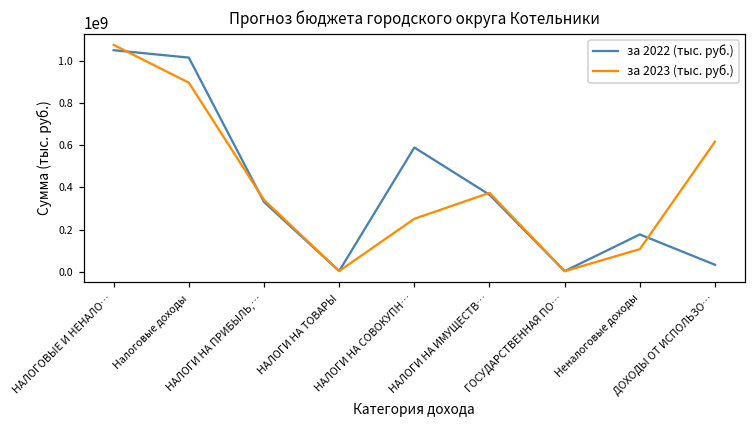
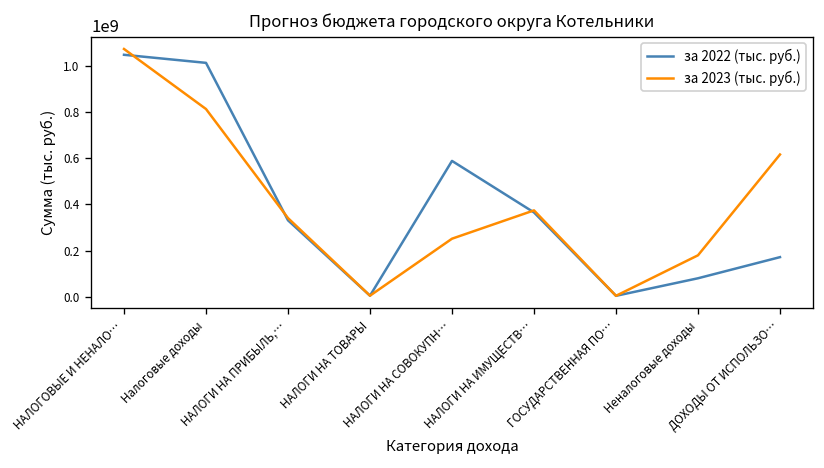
  {
    "за 2022 (тыс. руб.)": {
      "НАЛОГОВЫЕ И НЕНАЛО…": 1050000000,
      "Налоговые доходы": 1020000000,
      "НАЛОГИ НА СОВОКУПН…": 590000000,
-     "Неналоговые доходы": 180000000,
-     "ДОХОДЫ ОТ ИСПОЛЬЗО…": 30000000
+     "Неналоговые доходы": 80000000,
+     "ДОХОДЫ ОТ ИСПОЛЬЗО…": 170000000
    },
    "за 2023 (тыс. руб.)": {
      "НАЛОГОВЫЕ И НЕНАЛО…": 1080000000,
-     "Налоговые доходы": 900000000,
+     "Налоговые доходы": 810000000,
      "НАЛОГИ НА СОВОКУПН…": 250000000,
-     "Неналоговые доходы": 110000000,
+     "Неналоговые доходы": 180000000,
      "ДОХОДЫ ОТ ИСПОЛЬЗО…": 620000000
    }
  }
